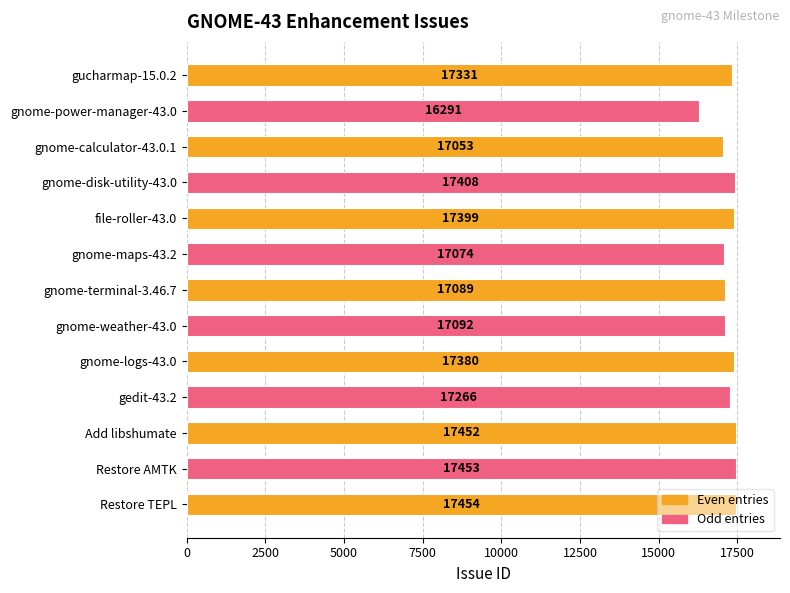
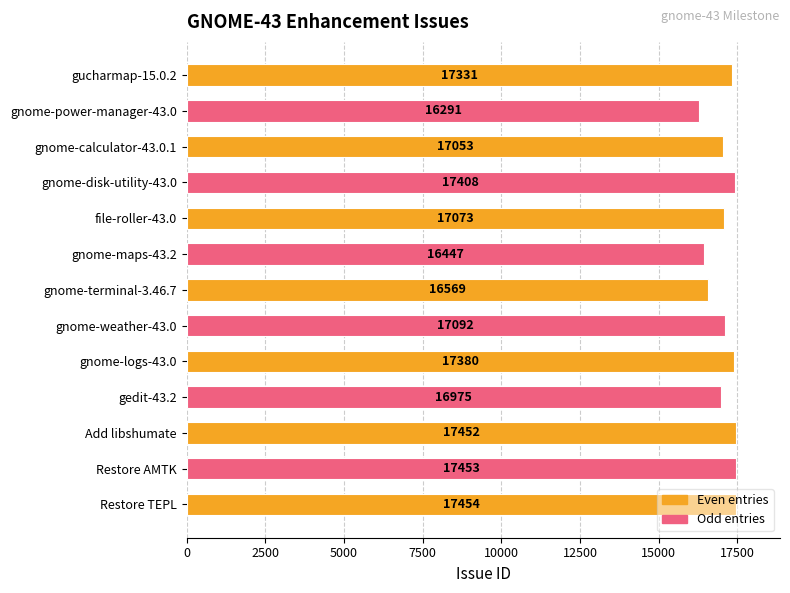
  {
    "gucharmap-15.0.2": 17331,
    "gnome-power-manager-43.0": 16291,
    "gnome-calculator-43.0.1": 17053,
    "gnome-disk-utility-43.0": 17408,
-   "file-roller-43.0": 17399,
-   "gnome-maps-43.2": 17074,
-   "gnome-terminal-3.46.7": 17089,
+   "file-roller-43.0": 17073,
+   "gnome-maps-43.2": 16447,
+   "gnome-terminal-3.46.7": 16569,
    "gnome-weather-43.0": 17092,
    "gnome-logs-43.0": 17380,
-   "gedit-43.2": 17266,
+   "gedit-43.2": 16975,
    "Add libshumate": 17452,
    "Restore AMTK": 17453
  }
